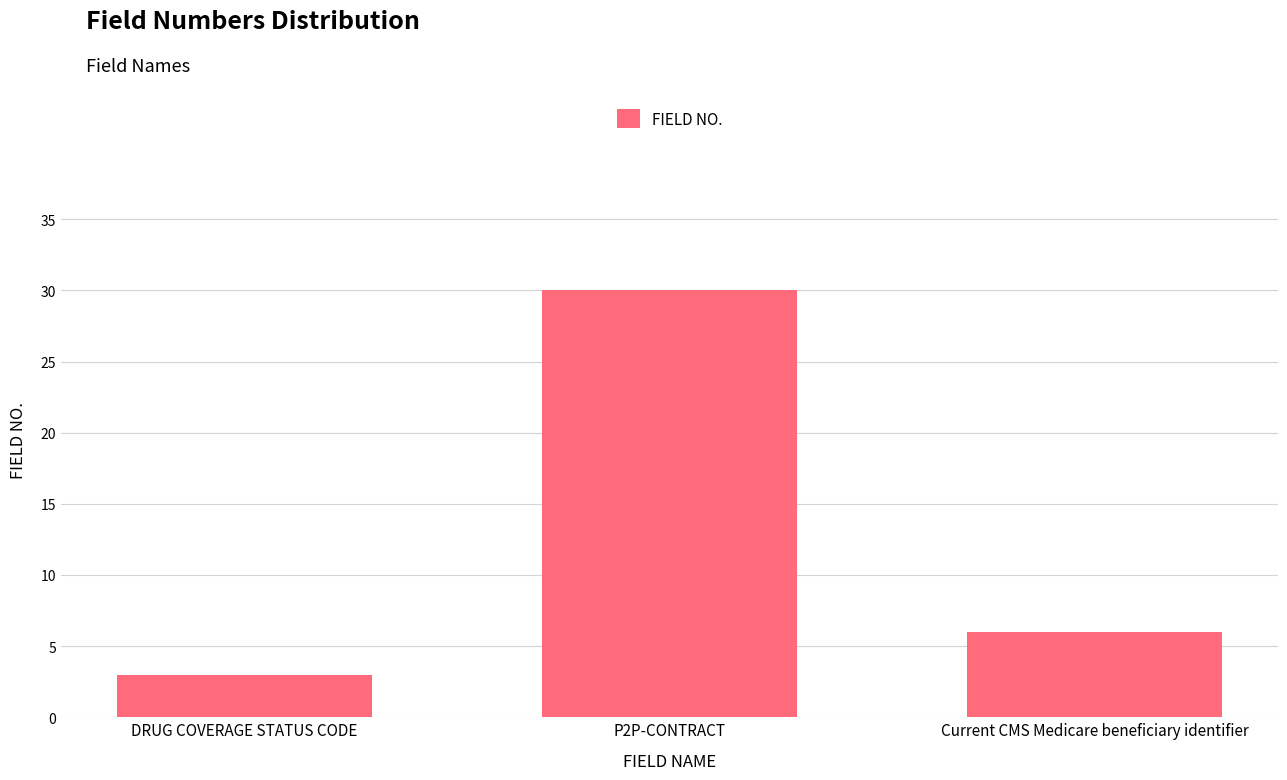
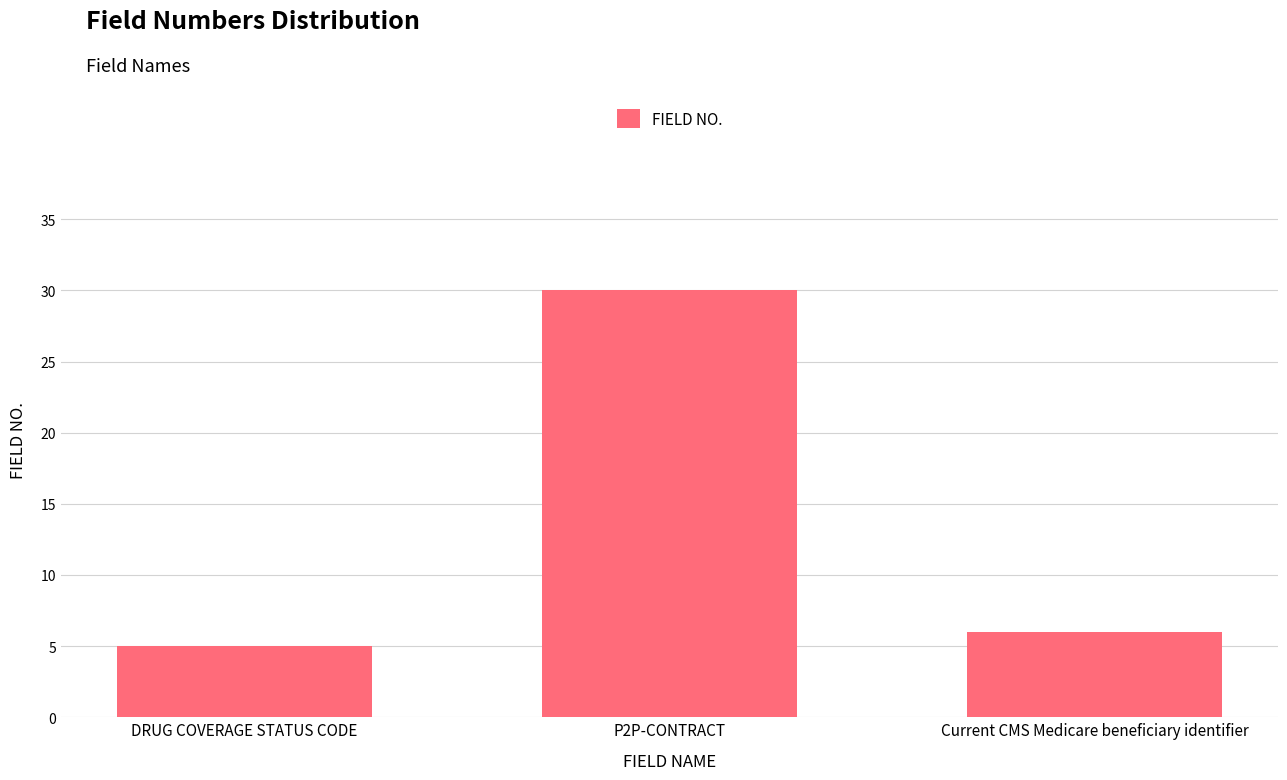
  {
-   "DRUG COVERAGE STATUS CODE": 3,
+   "DRUG COVERAGE STATUS CODE": 5,
    "P2P-CONTRACT": 30,
    "Current CMS Medicare beneficiary identifier": 6
  }
